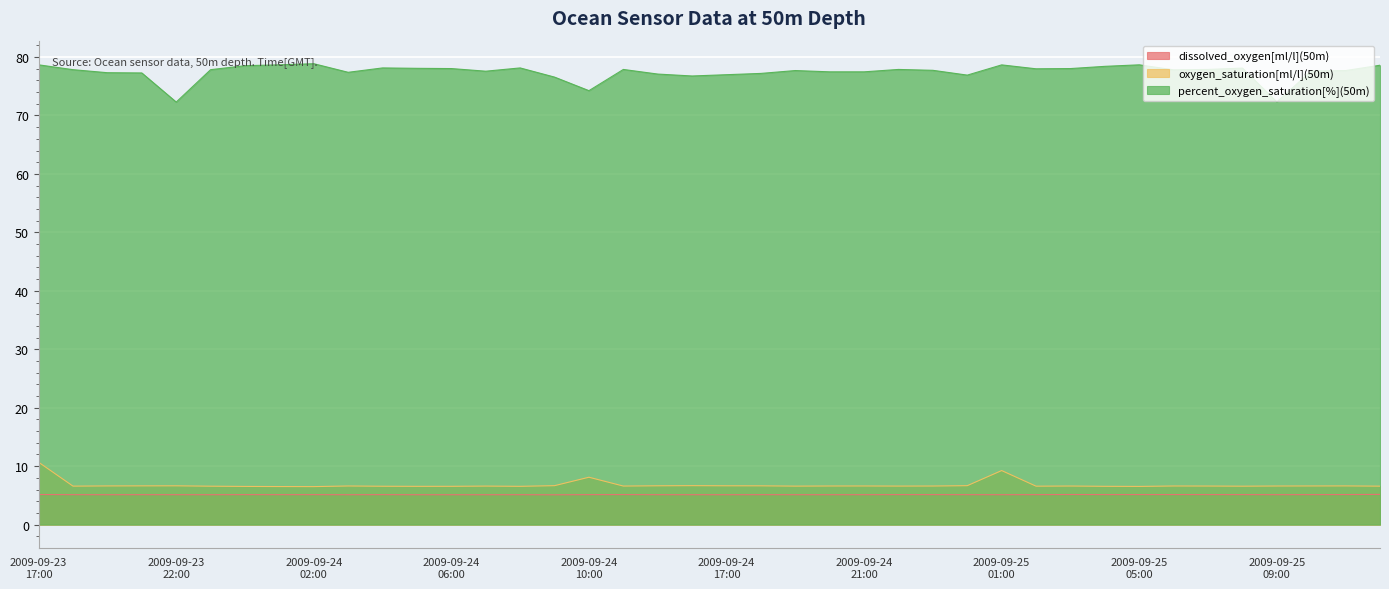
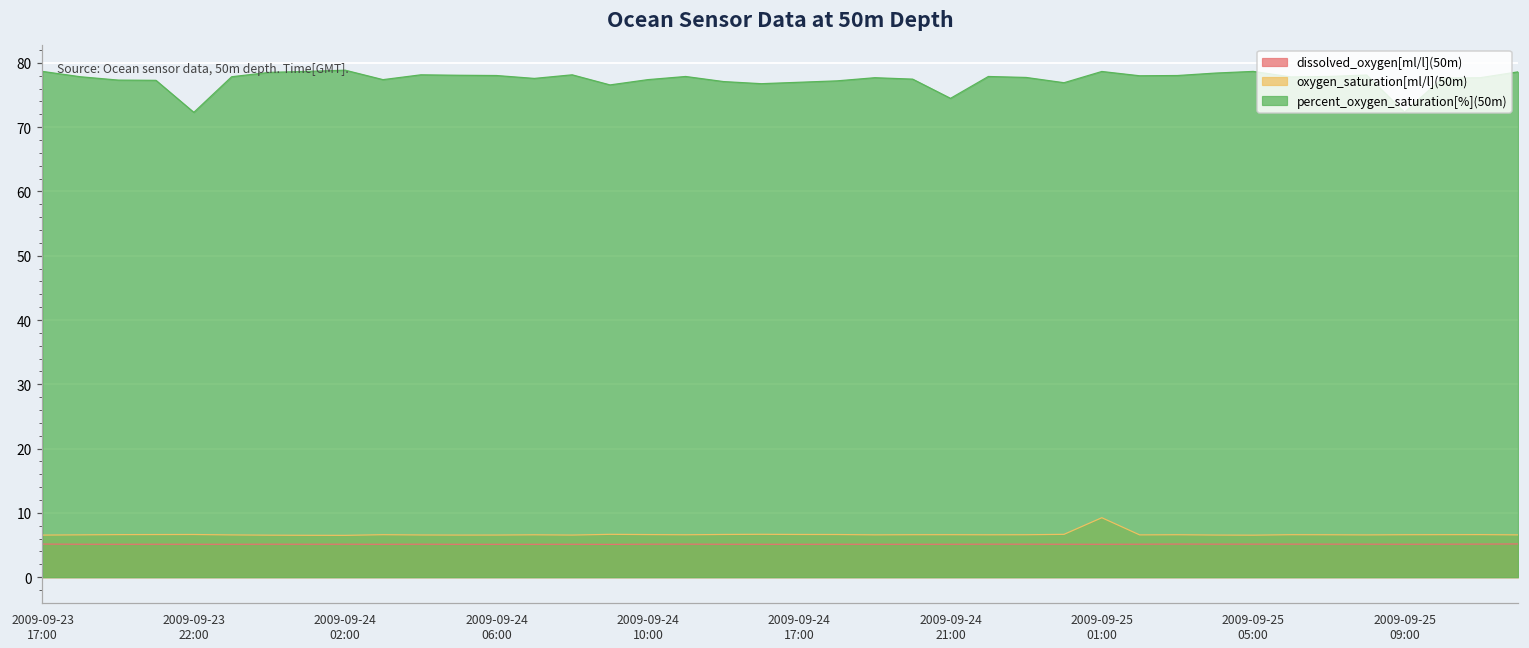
  {
    "dissolved_oxygen[ml/l](50m)": {
      "2009-09-23 17:00": 5,
      "2009-09-23 22:00": 5,
      "2009-09-24 02:00": 5,
      "2009-09-24 06:00": 5,
      "2009-09-24 10:00": 5,
      "2009-09-24 17:00": 5,
      "2009-09-24 21:00": 5,
      "2009-09-25 01:00": 5,
      "2009-09-25 05:00": 5,
      "2009-09-25 09:00": 5
    },
    "oxygen_saturation[ml/l](50m)": {
-     "2009-09-23 17:00": 11,
+     "2009-09-23 17:00": 7,
      "2009-09-23 22:00": 7,
      "2009-09-24 02:00": 7,
      "2009-09-24 06:00": 7,
-     "2009-09-24 10:00": 8,
+     "2009-09-24 10:00": 7,
      "2009-09-24 17:00": 7,
      "2009-09-24 21:00": 7,
      "2009-09-25 01:00": 9,
      "2009-09-25 05:00": 7,
      "2009-09-25 09:00": 7
    },
    "percent_oxygen_saturation[%](50m)": {
      "2009-09-23 17:00": 79,
      "2009-09-23 22:00": 72,
      "2009-09-24 06:00": 78,
-     "2009-09-24 10:00": 74,
+     "2009-09-24 10:00": 77,
      "2009-09-24 17:00": 77,
-     "2009-09-24 21:00": 77,
+     "2009-09-24 21:00": 74,
      "2009-09-25 01:00": 79,
      "2009-09-25 05:00": 79,
      "2009-09-25 09:00": 72
    }
  }
